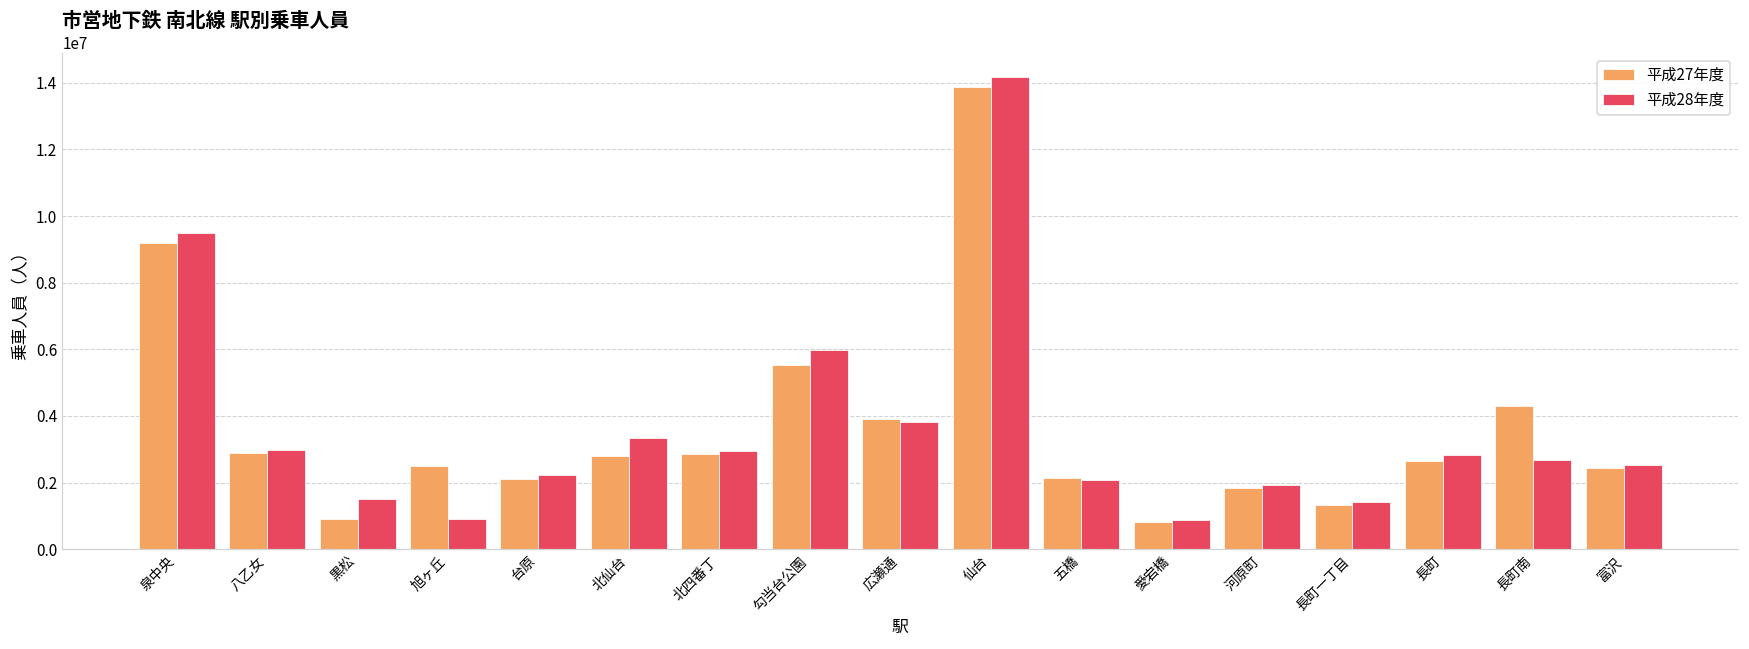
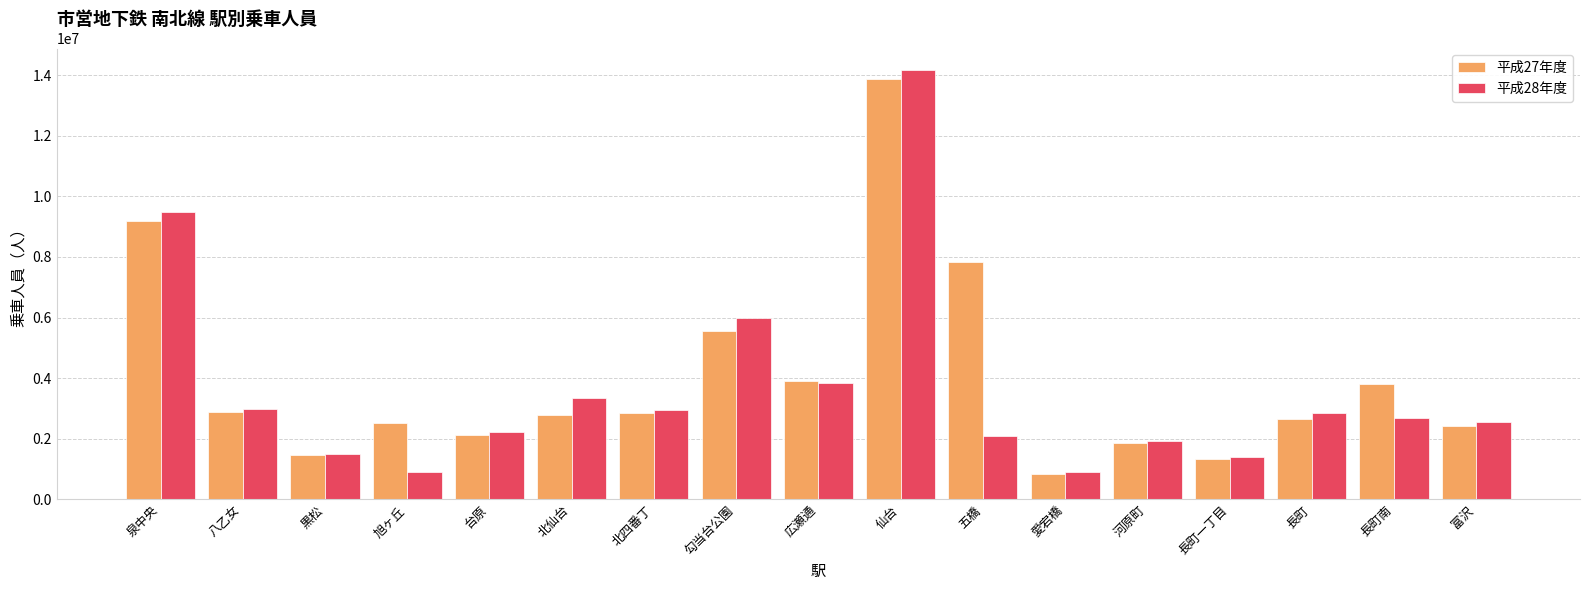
  {
    "平成27年度": {
      "泉中央": 9200000,
      "八乙女": 2900000,
-     "黒松": 900000,
+     "黒松": 1500000,
      "旭ヶ丘": 2500000,
      "台原": 2100000,
      "北仙台": 2800000,
      "北四番丁": 2900000,
      "勾当台公園": 5500000,
      "広瀬通": 3900000,
      "仙台": 13900000,
-     "五橋": 2100000,
+     "五橋": 7800000,
      "愛宕橋": 800000,
      "河原町": 1800000,
      "長町一丁目": 1300000,
      "長町": 2600000,
-     "長町南": 4300000,
+     "長町南": 3800000,
      "富沢": 2400000
    },
    "平成28年度": {
      "泉中央": 9500000,
      "八乙女": 3000000,
      "黒松": 1500000,
      "旭ヶ丘": 900000,
      "台原": 2200000,
      "北仙台": 3300000,
      "北四番丁": 2900000,
      "勾当台公園": 6000000,
      "広瀬通": 3800000,
      "仙台": 14200000,
      "五橋": 2100000,
      "愛宕橋": 900000,
      "河原町": 1900000,
      "長町一丁目": 1400000,
      "長町": 2800000,
      "長町南": 2700000,
      "富沢": 2500000
    }
  }
